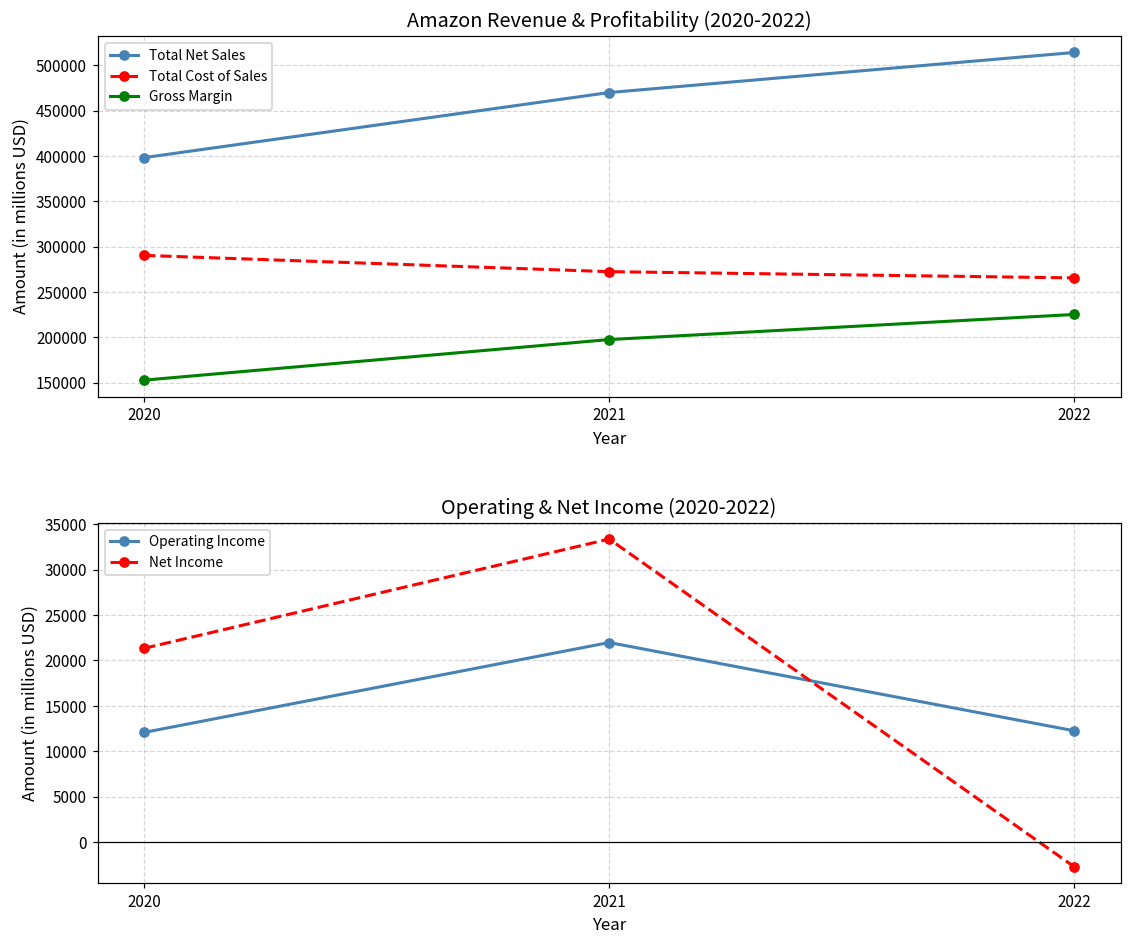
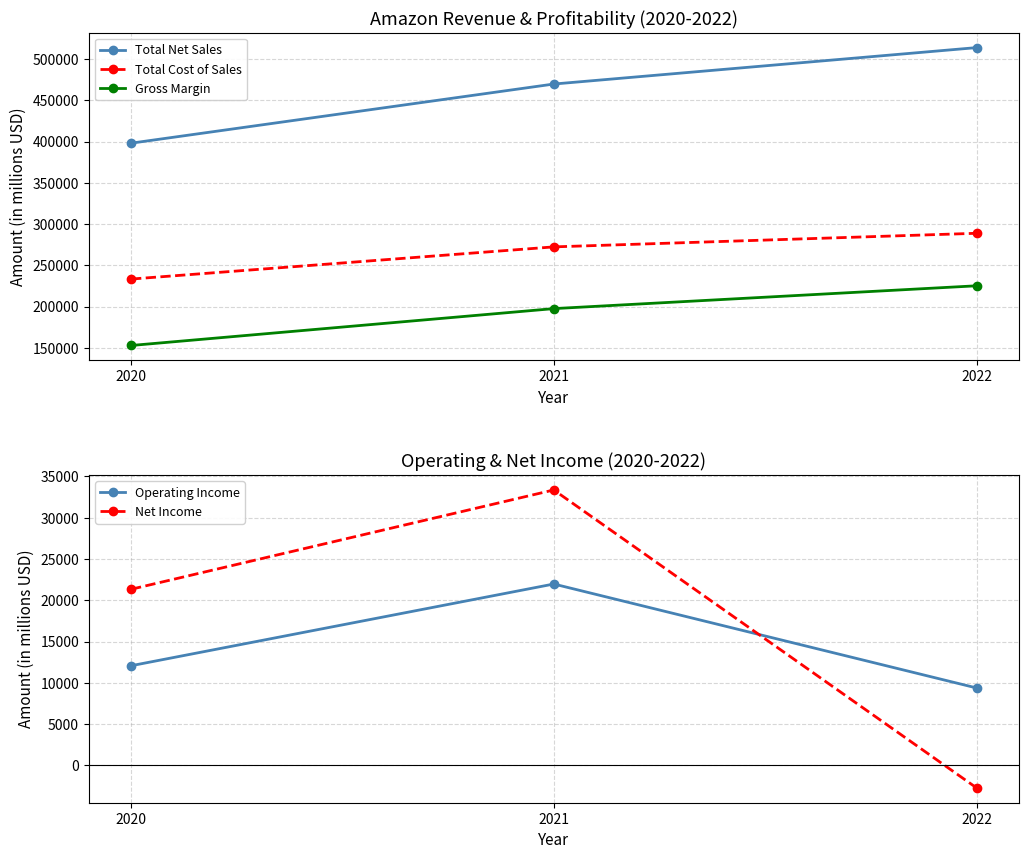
  {
    "Amazon Revenue & Profitability (2020-2022)": {
      "Total Net Sales": {
        "2020": 400000,
        "2021": 470000,
        "2022": 510000
      },
      "Total Cost of Sales": {
-       "2020": 290000,
+       "2020": 230000,
        "2021": 270000,
-       "2022": 270000
+       "2022": 290000
      },
      "Gross Margin": {
        "2020": 150000,
        "2021": 200000,
        "2022": 230000
      }
    },
    "Operating & Net Income (2020-2022)": {
      "Operating Income": {
        "2020": 12000,
        "2021": 22000,
-       "2022": 12000
+       "2022": 9000
      },
      "Net Income": {
        "2020": 21000,
        "2021": 33000,
        "2022": -3000
      }
    }
  }
